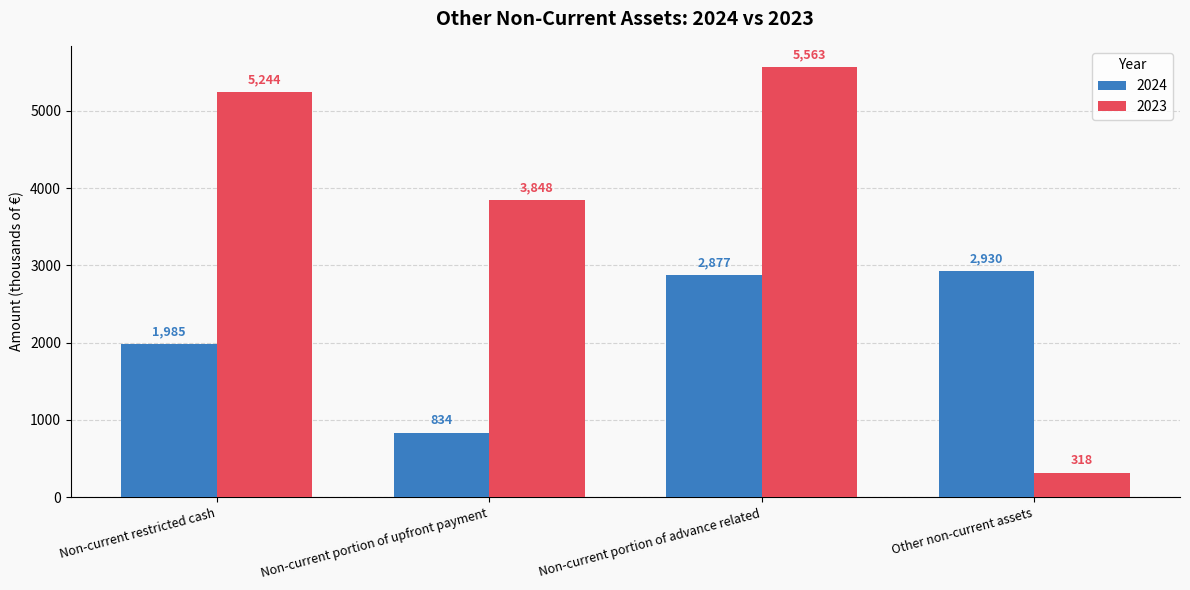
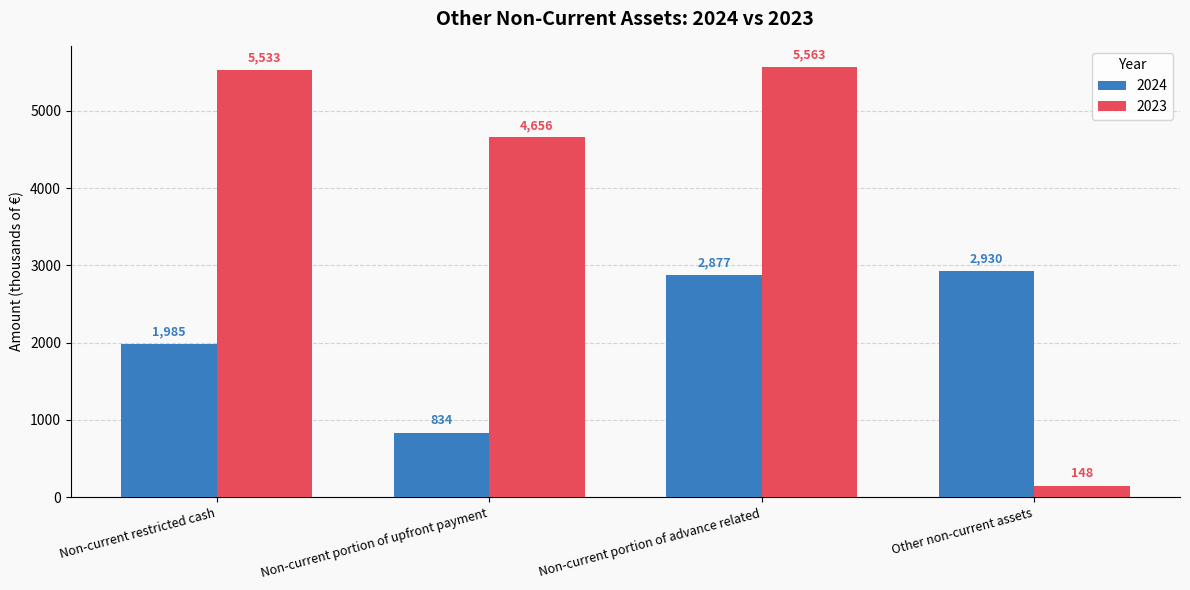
  {
    "2024": {
      "Non-current restricted cash": "1,985",
      "Non-current portion of upfront payment": "834",
      "Non-current portion of advance related": "2,877",
      "Other non-current assets": "2,930"
    },
    "2023": {
-     "Non-current restricted cash": "5,244",
-     "Non-current portion of upfront payment": "3,848",
+     "Non-current restricted cash": "5,533",
+     "Non-current portion of upfront payment": "4,656",
      "Non-current portion of advance related": "5,563",
-     "Other non-current assets": "318"
+     "Other non-current assets": "148"
    }
  }
